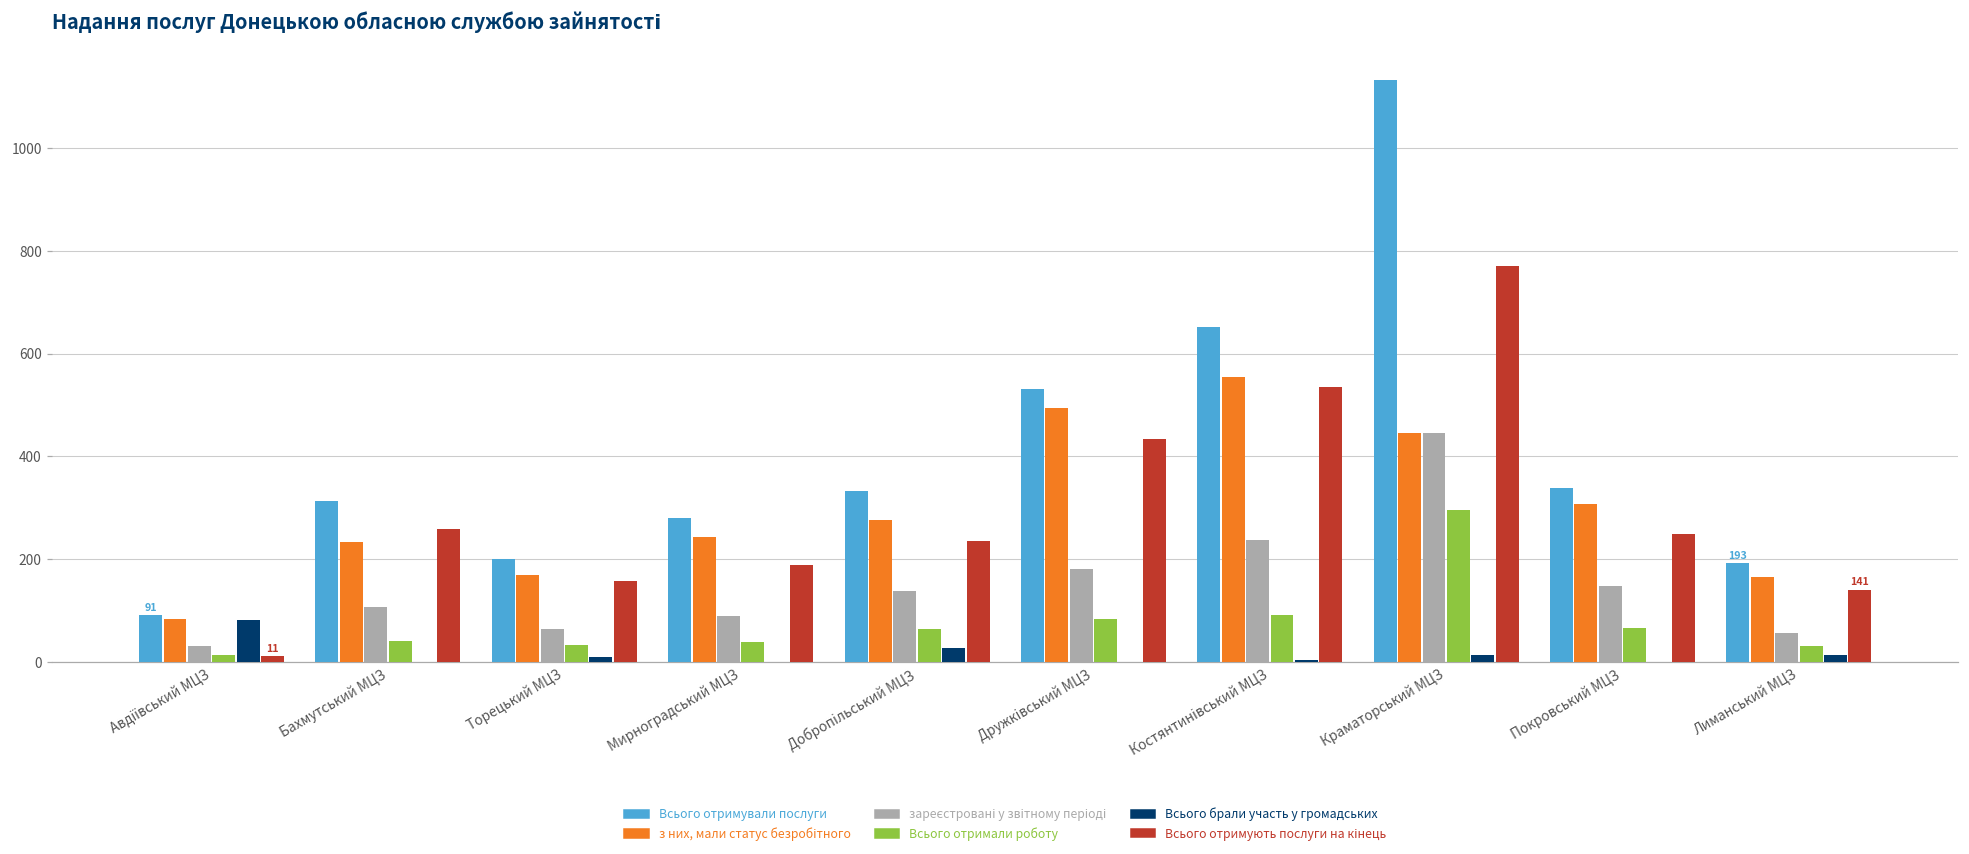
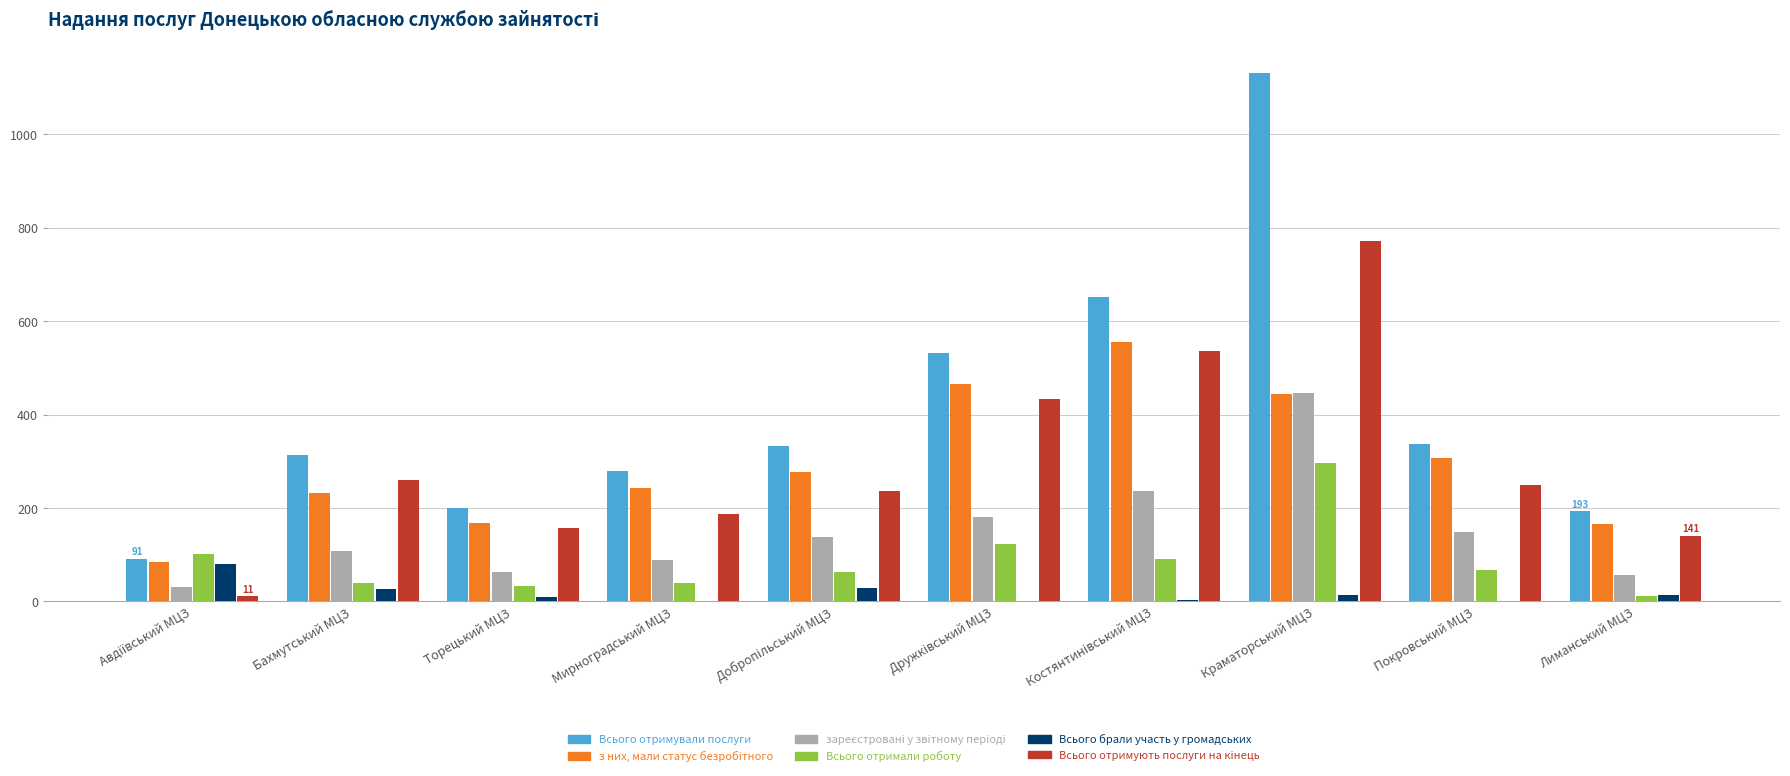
  {
    "Всього отримували послуги": {
      "Авдіївський МЦЗ": 91,
      "Лиманський МЦЗ": 193
    },
    "з них, мали статус безробітного": {
      "Авдіївський МЦЗ": 80,
      "Бахмутський МЦЗ": 230,
      "Торецький МЦЗ": 170,
      "Мирноградський МЦЗ": 240,
      "Добропільський МЦЗ": 280,
-     "Дружківський МЦЗ": 500,
+     "Дружківський МЦЗ": 470,
      "Костянтинівський МЦЗ": 560,
      "Краматорський МЦЗ": 450,
      "Покровський МЦЗ": 310,
      "Лиманський МЦЗ": 170
    },
    "зареєстровані у звітному періоді": {
      "Авдіївський МЦЗ": 30,
      "Бахмутський МЦЗ": 110,
      "Торецький МЦЗ": 60,
      "Мирноградський МЦЗ": 90,
      "Добропільський МЦЗ": 140,
      "Дружківський МЦЗ": 180,
      "Костянтинівський МЦЗ": 240,
      "Краматорський МЦЗ": 450,
      "Покровський МЦЗ": 150,
      "Лиманський МЦЗ": 60
    },
    "Всього отримали роботу": {
-     "Авдіївський МЦЗ": 10,
+     "Авдіївський МЦЗ": 100,
      "Бахмутський МЦЗ": 40,
      "Торецький МЦЗ": 30,
      "Мирноградський МЦЗ": 40,
      "Добропільський МЦЗ": 60,
-     "Дружківський МЦЗ": 80,
+     "Дружківський МЦЗ": 120,
      "Костянтинівський МЦЗ": 90,
      "Краматорський МЦЗ": 300,
      "Покровський МЦЗ": 70,
-     "Лиманський МЦЗ": 30
+     "Лиманський МЦЗ": 10
    },
    "Всього брали участь у громадських": {
      "Авдіївський МЦЗ": 80,
-     "Бахмутський МЦЗ": 0,
+     "Бахмутський МЦЗ": 30,
      "Торецький МЦЗ": 10,
      "Мирноградський МЦЗ": 0,
      "Добропільський МЦЗ": 30,
      "Дружківський МЦЗ": 0,
      "Краматорський МЦЗ": 10,
      "Покровський МЦЗ": 0,
      "Лиманський МЦЗ": 10
    },
    "Всього отримують послуги на кінець": {
      "Авдіївський МЦЗ": 11,
      "Лиманський МЦЗ": 141
    }
  }
